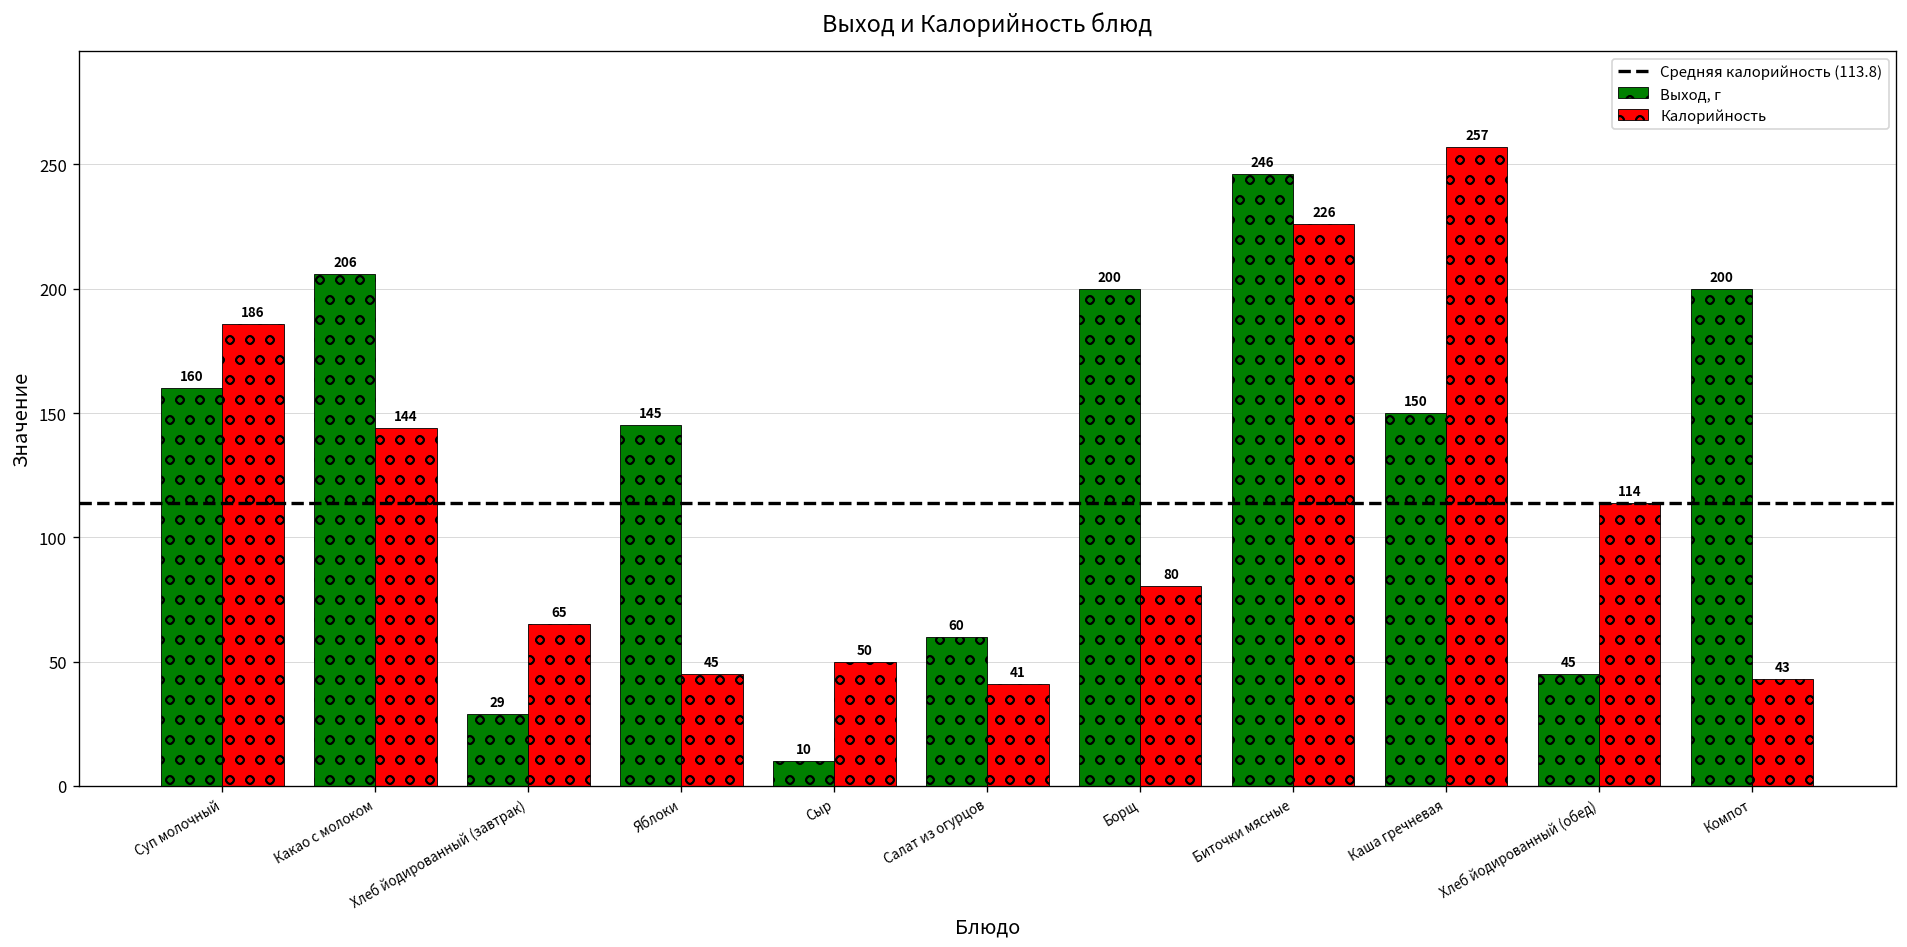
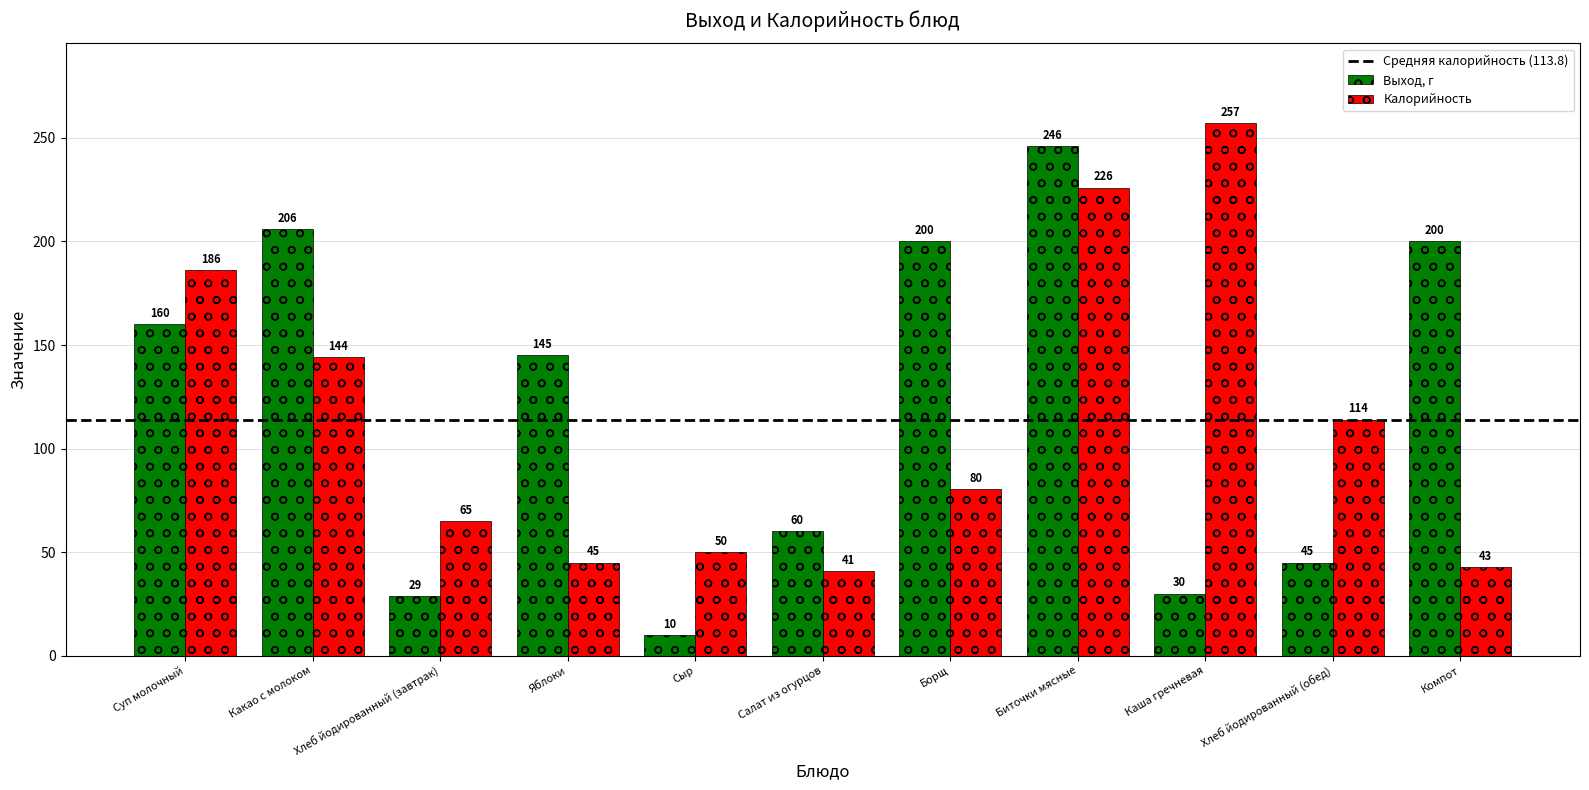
  {
    "Выход, г": {
      "Суп молочный": 160,
      "Какао с молоком": 206,
      "Хлеб йодированный (завтрак)": 29,
      "Яблоки": 145,
      "Сыр": 10,
      "Салат из огурцов": 60,
      "Борщ": 200,
      "Биточки мясные": 246,
-     "Каша гречневая": 150,
+     "Каша гречневая": 30,
      "Хлеб йодированный (обед)": 45,
      "Компот": 200
    },
    "Калорийность": {
      "Суп молочный": 186,
      "Какао с молоком": 144,
      "Хлеб йодированный (завтрак)": 65,
      "Яблоки": 45,
      "Сыр": 50,
      "Салат из огурцов": 41,
      "Борщ": 80,
      "Биточки мясные": 226,
      "Каша гречневая": 257,
      "Хлеб йодированный (обед)": 114,
      "Компот": 43
    }
  }
